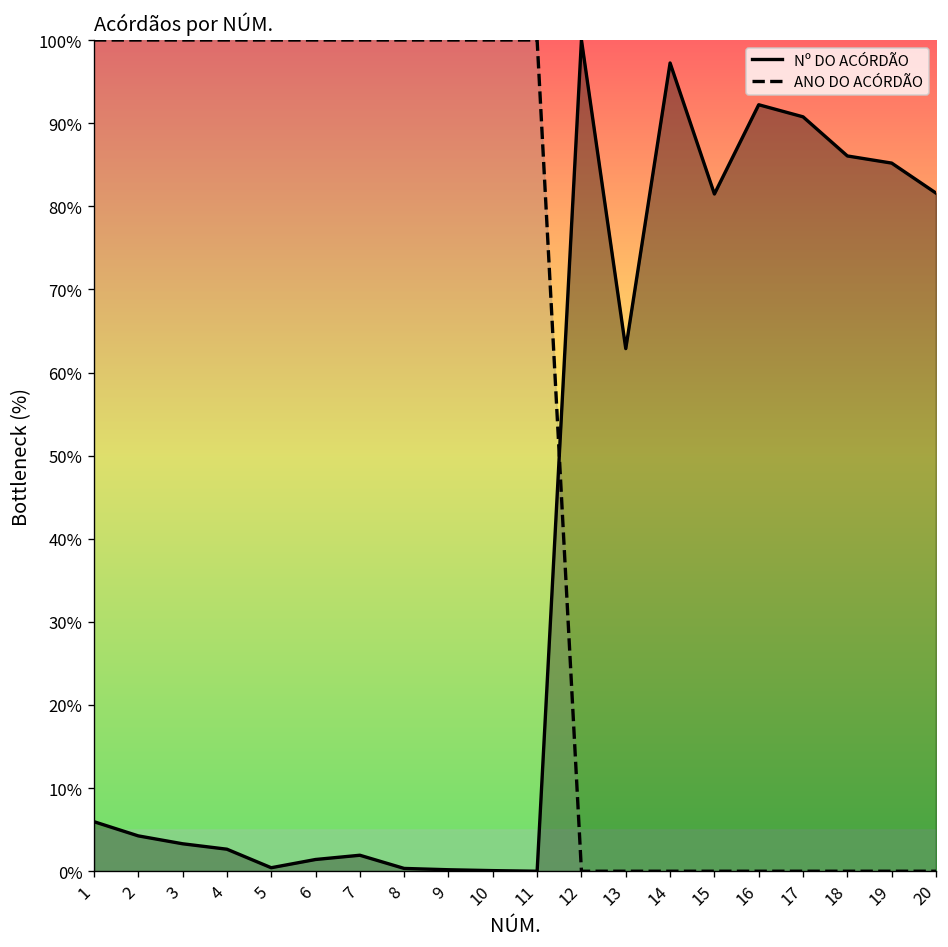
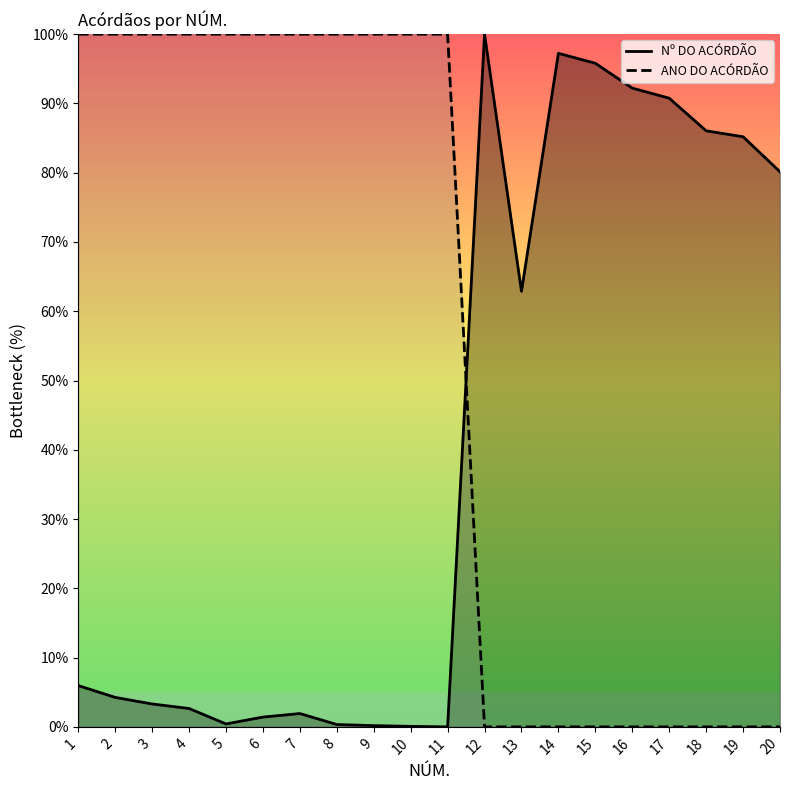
  {
    "Nº DO ACÓRDÃO": {
      "1": "6%",
      "12": "100%",
      "13": "63%",
      "14": "97%",
-     "15": "81%",
+     "15": "96%",
      "16": "92%",
      "17": "91%",
      "18": "86%",
      "19": "85%",
-     "20": "82%"
+     "20": "80%"
    }
  }
